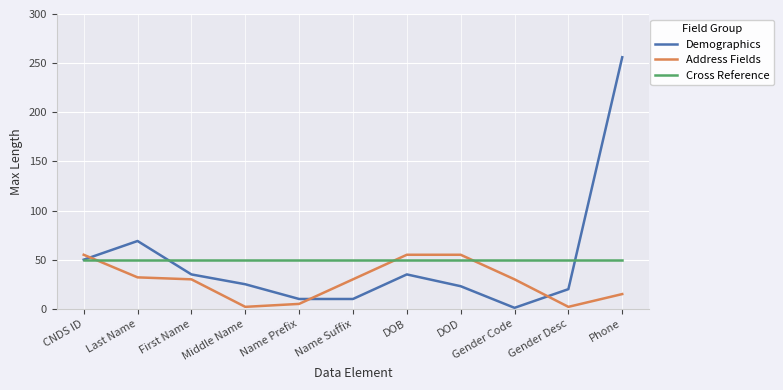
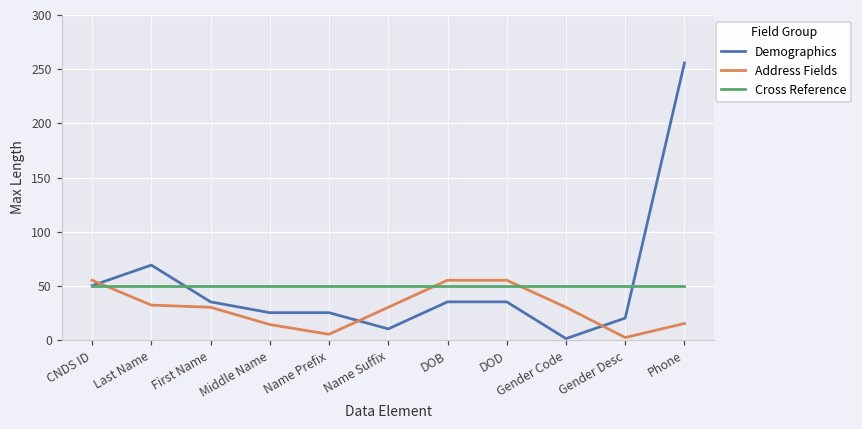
  {
    "Demographics": {
      "Last Name": 70,
      "First Name": 40,
      "Middle Name": 30,
-     "Name Prefix": 10,
+     "Name Prefix": 30,
      "Name Suffix": 10,
      "DOB": 40,
-     "DOD": 20,
+     "DOD": 40,
      "Gender Code": 0,
      "Gender Desc": 20,
      "Phone": 260
    },
    "Address Fields": {
      "CNDS ID": 60,
      "Last Name": 30,
      "First Name": 30,
-     "Middle Name": 0,
+     "Middle Name": 10,
      "Name Prefix": 10,
      "Name Suffix": 30,
      "DOB": 60,
      "DOD": 60,
      "Gender Code": 30,
      "Gender Desc": 0,
      "Phone": 20
    },
    "Cross Reference": {
      "Last Name": 50,
      "First Name": 50,
      "Middle Name": 50,
      "Name Prefix": 50,
      "Name Suffix": 50,
      "DOB": 50,
      "DOD": 50,
      "Gender Code": 50,
      "Gender Desc": 50,
      "Phone": 50
    }
  }
